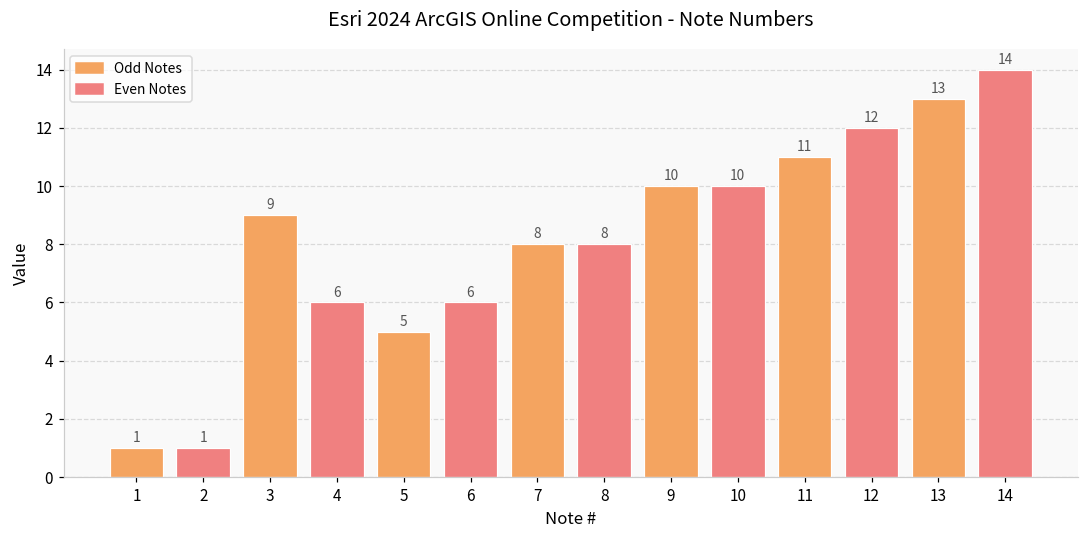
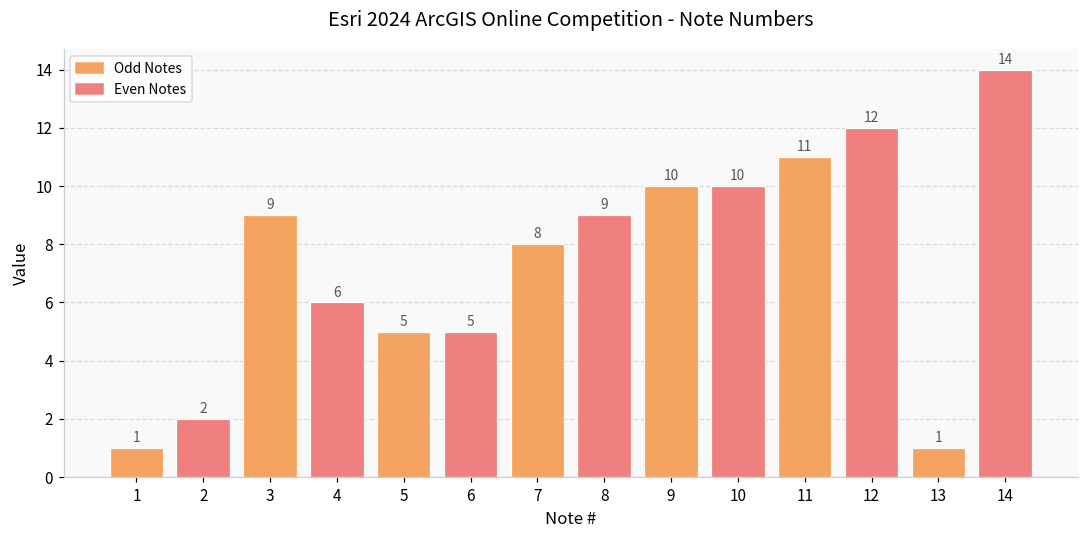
  {
    "1": 1,
-   "2": 1,
+   "2": 2,
    "3": 9,
    "4": 6,
    "5": 5,
-   "6": 6,
+   "6": 5,
    "7": 8,
-   "8": 8,
+   "8": 9,
    "9": 10,
    "10": 10,
    "11": 11,
    "12": 12,
-   "13": 13,
+   "13": 1,
    "14": 14
  }
